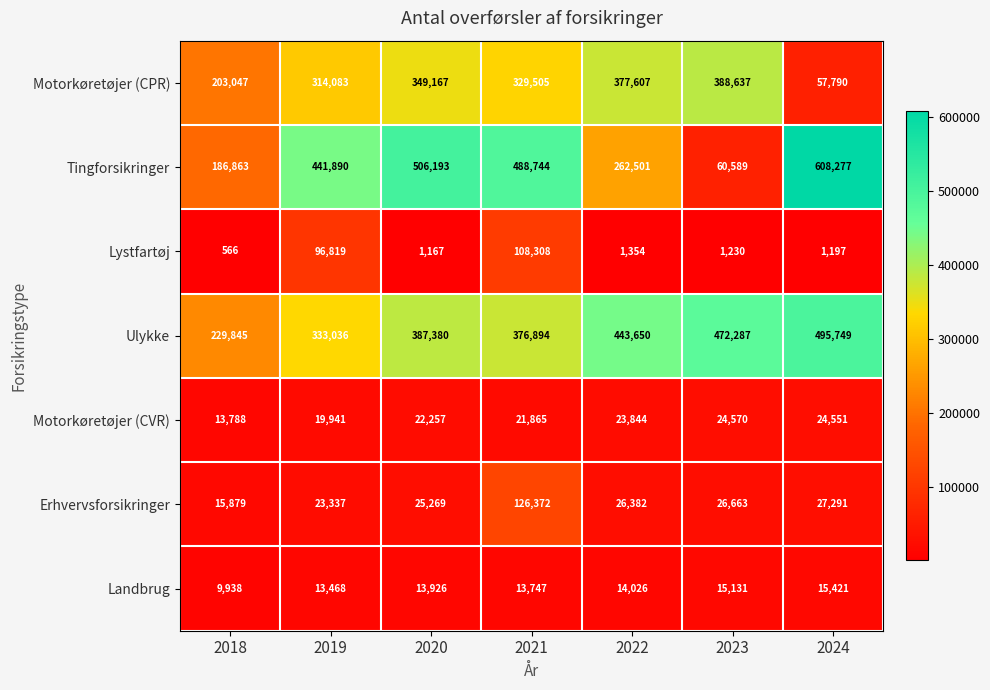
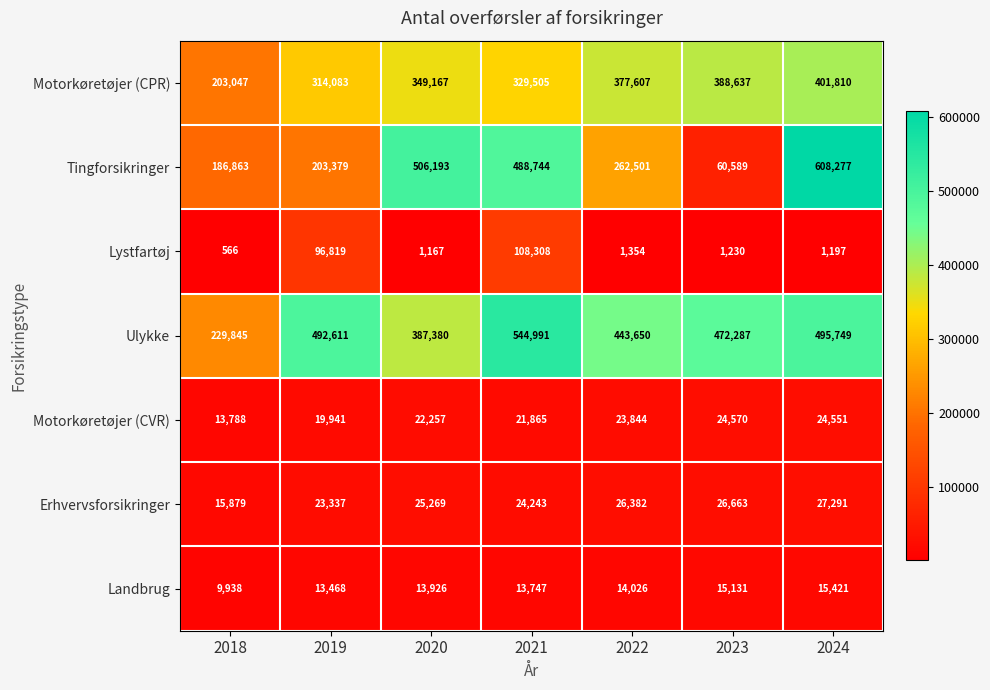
  {
    "Motorkøretøjer (CPR)": {
      "2018": "203,047",
      "2019": "314,083",
      "2020": "349,167",
      "2021": "329,505",
      "2022": "377,607",
      "2023": "388,637",
-     "2024": "57,790"
+     "2024": "401,810"
    },
    "Tingforsikringer": {
      "2018": "186,863",
-     "2019": "441,890",
+     "2019": "203,379",
      "2020": "506,193",
      "2021": "488,744",
      "2022": "262,501",
      "2023": "60,589",
      "2024": "608,277"
    },
    "Lystfartøj": {
      "2018": "566",
      "2019": "96,819",
      "2020": "1,167",
      "2021": "108,308",
      "2022": "1,354",
      "2023": "1,230",
      "2024": "1,197"
    },
    "Ulykke": {
      "2018": "229,845",
-     "2019": "333,036",
+     "2019": "492,611",
      "2020": "387,380",
-     "2021": "376,894",
+     "2021": "544,991",
      "2022": "443,650",
      "2023": "472,287",
      "2024": "495,749"
    },
    "Motorkøretøjer (CVR)": {
      "2018": "13,788",
      "2019": "19,941",
      "2020": "22,257",
      "2021": "21,865",
      "2022": "23,844",
      "2023": "24,570",
      "2024": "24,551"
    },
    "Erhvervsforsikringer": {
      "2018": "15,879",
      "2019": "23,337",
      "2020": "25,269",
-     "2021": "126,372",
+     "2021": "24,243",
      "2022": "26,382",
      "2023": "26,663",
      "2024": "27,291"
    },
    "Landbrug": {
      "2018": "9,938",
      "2019": "13,468",
      "2020": "13,926",
      "2021": "13,747",
      "2022": "14,026",
      "2023": "15,131",
      "2024": "15,421"
    }
  }
